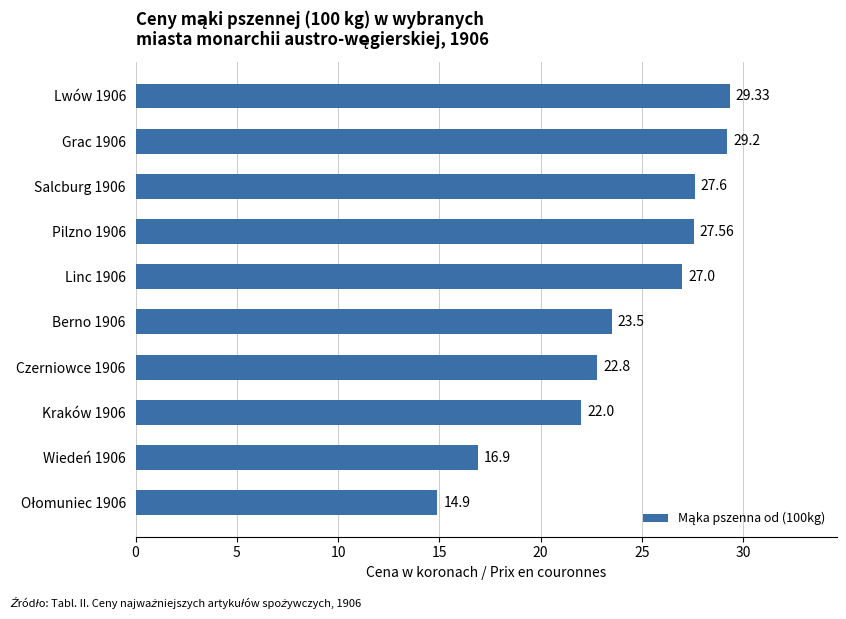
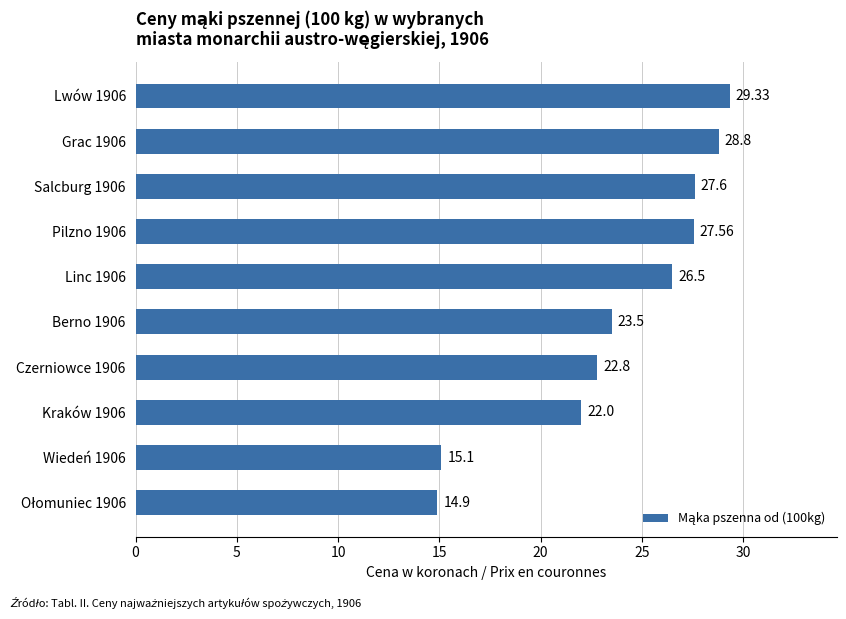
  {
    "Lwów 1906": 29.33,
-   "Grac 1906": 29.2,
+   "Grac 1906": 28.8,
    "Salcburg 1906": 27.6,
    "Pilzno 1906": 27.56,
-   "Linc 1906": 27.0,
+   "Linc 1906": 26.5,
    "Berno 1906": 23.5,
    "Czerniowce 1906": 22.8,
    "Kraków 1906": 22.0,
-   "Wiedeń 1906": 16.9,
+   "Wiedeń 1906": 15.1,
    "Ołomuniec 1906": 14.9
  }
